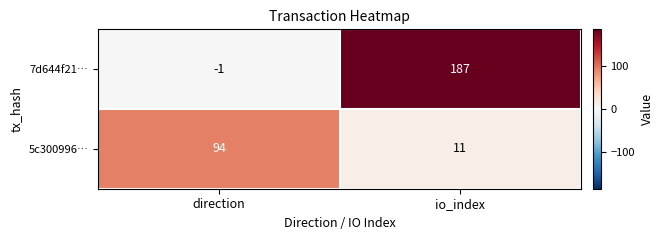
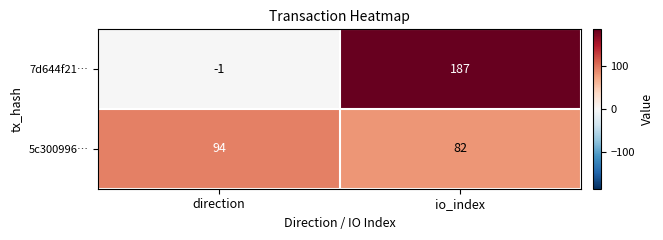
  {
    "7d644f21…": {
      "direction": -1,
      "io_index": 187
    },
    "5c300996…": {
      "direction": 94,
-     "io_index": 11
+     "io_index": 82
    }
  }
